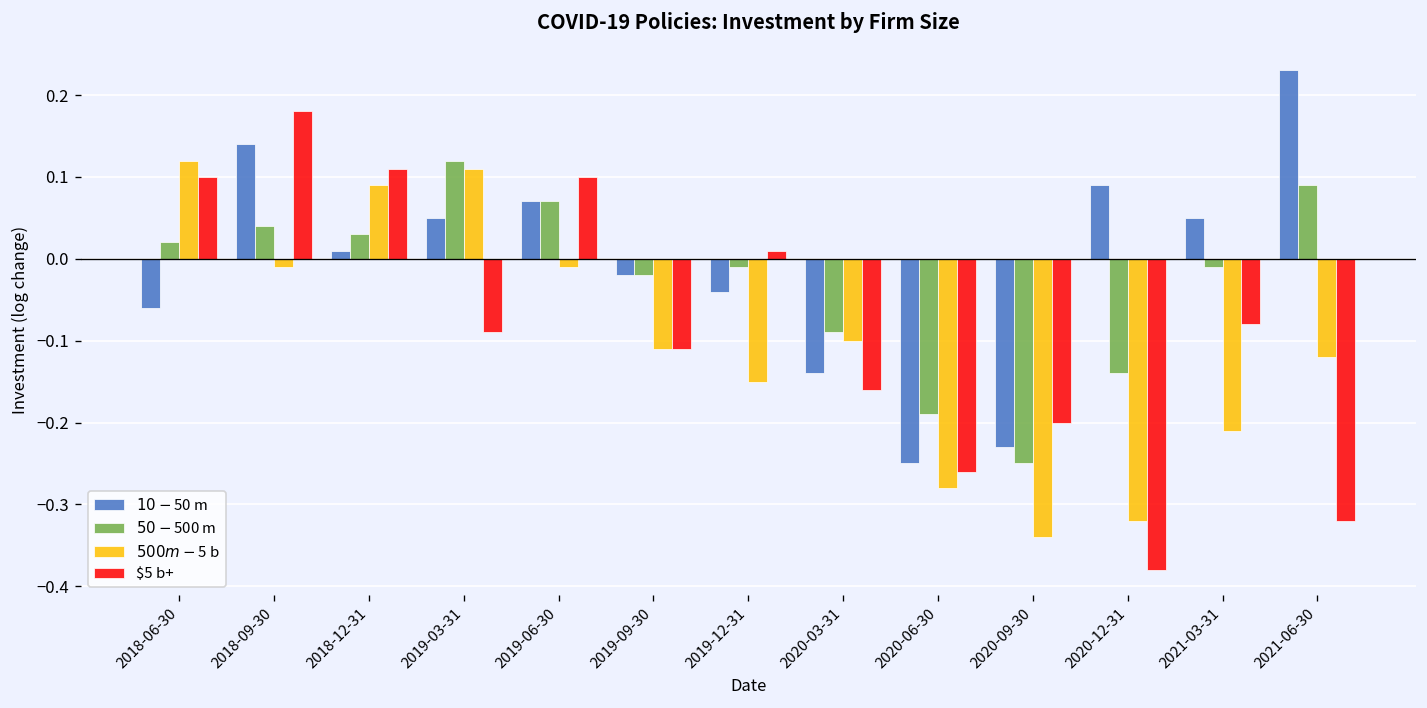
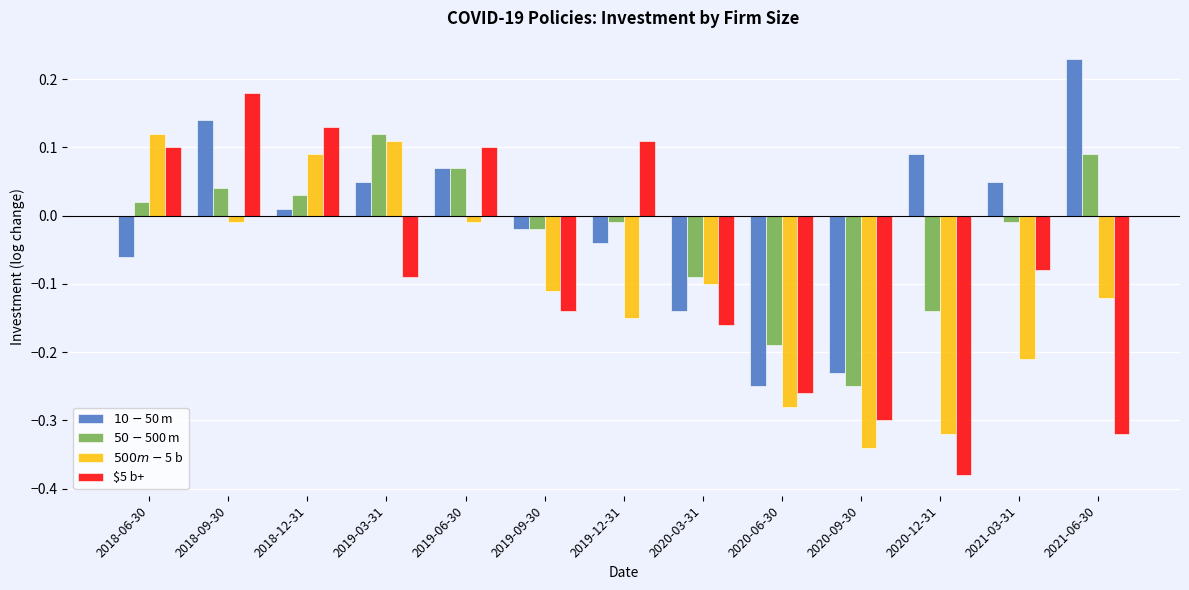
  {
    "$5 b+": {
      "2018-06-30": 0.10,
      "2018-09-30": 0.18,
-     "2018-12-31": 0.11,
+     "2018-12-31": 0.13,
      "2019-03-31": -0.09,
      "2019-06-30": 0.10,
-     "2019-09-30": -0.11,
-     "2019-12-31": 0.01,
+     "2019-09-30": -0.14,
+     "2019-12-31": 0.11,
      "2020-03-31": -0.16,
      "2020-06-30": -0.26,
-     "2020-09-30": -0.2,
+     "2020-09-30": -0.3,
      "2020-12-31": -0.38,
      "2021-03-31": -0.08,
      "2021-06-30": -0.32
    }
  }
